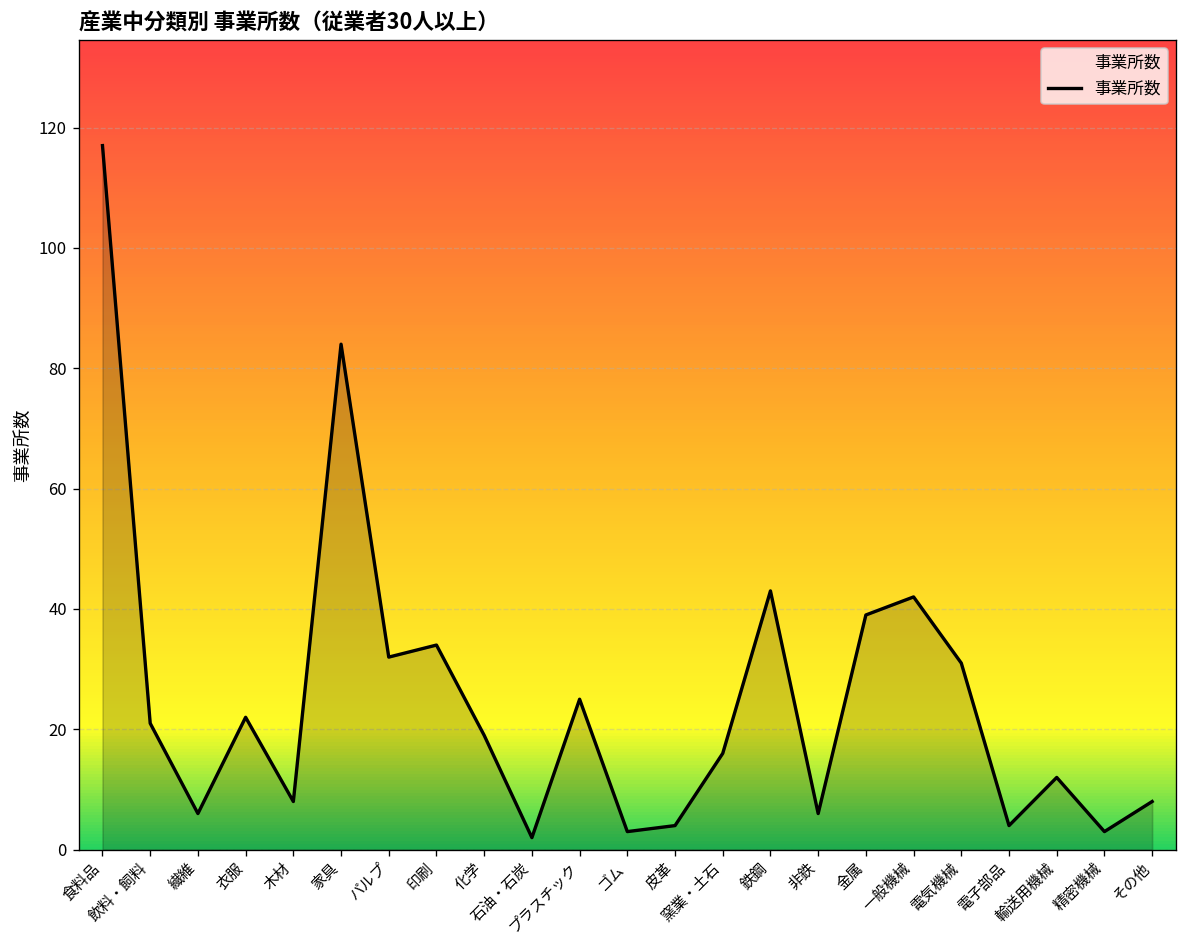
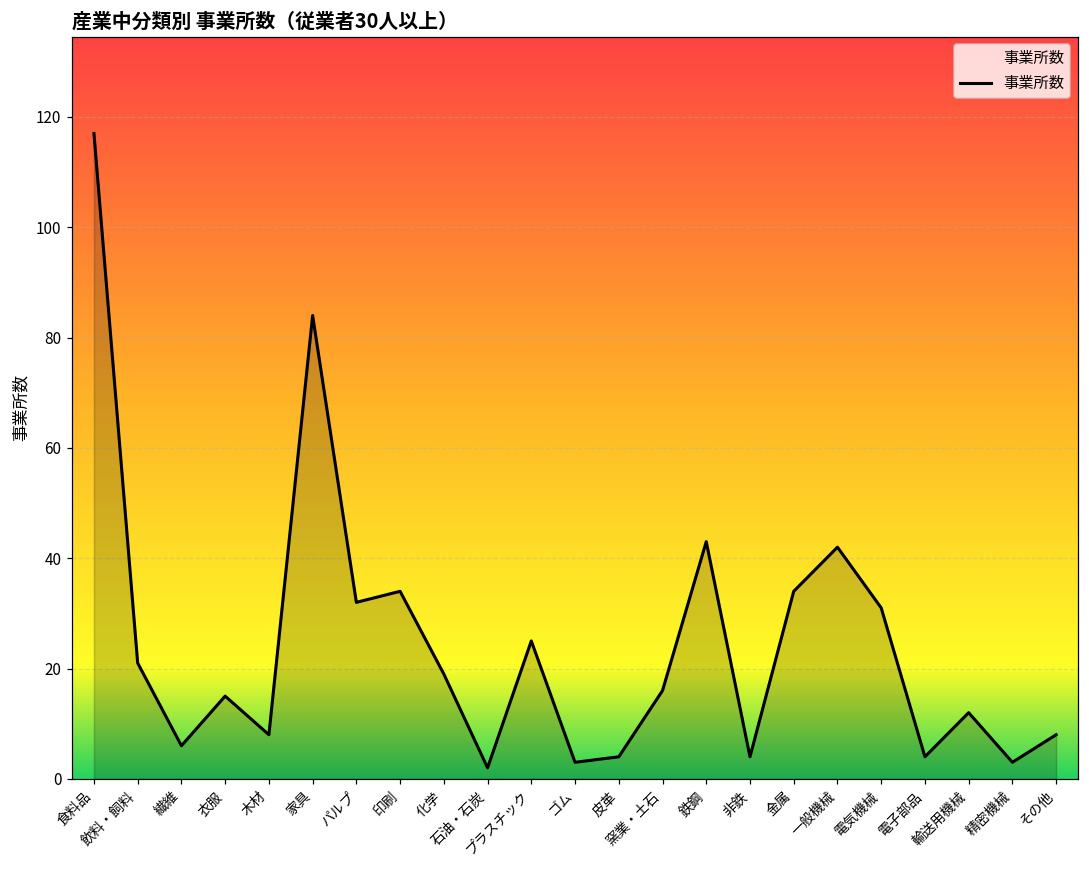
  {
    "食料品": 117,
    "飲料・飼料": 21,
    "繊維": 6,
-   "衣服": 22,
+   "衣服": 15,
    "木材": 8,
    "家具": 84,
    "パルプ": 32,
    "印刷": 34,
    "化学": 19,
    "石油・石炭": 2,
    "プラスチック": 25,
    "ゴム": 3,
    "皮革": 4,
    "窯業・土石": 16,
    "鉄鋼": 43,
-   "非鉄": 6,
-   "金属": 39,
+   "非鉄": 4,
+   "金属": 34,
    "一般機械": 42,
    "電気機械": 31,
    "電子部品": 4,
    "輸送用機械": 12,
    "精密機械": 3,
    "その他": 8
  }
